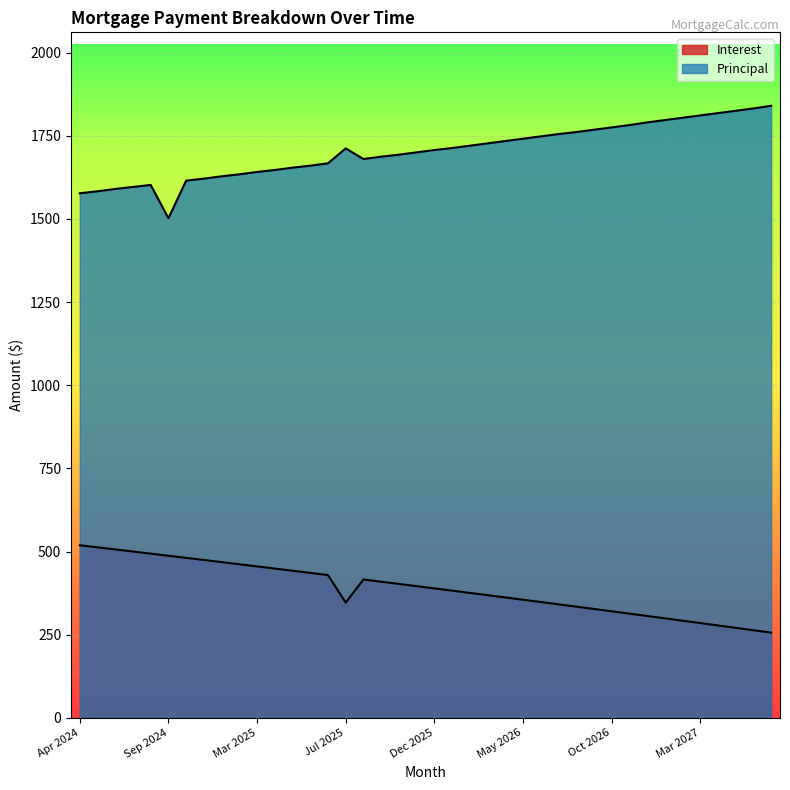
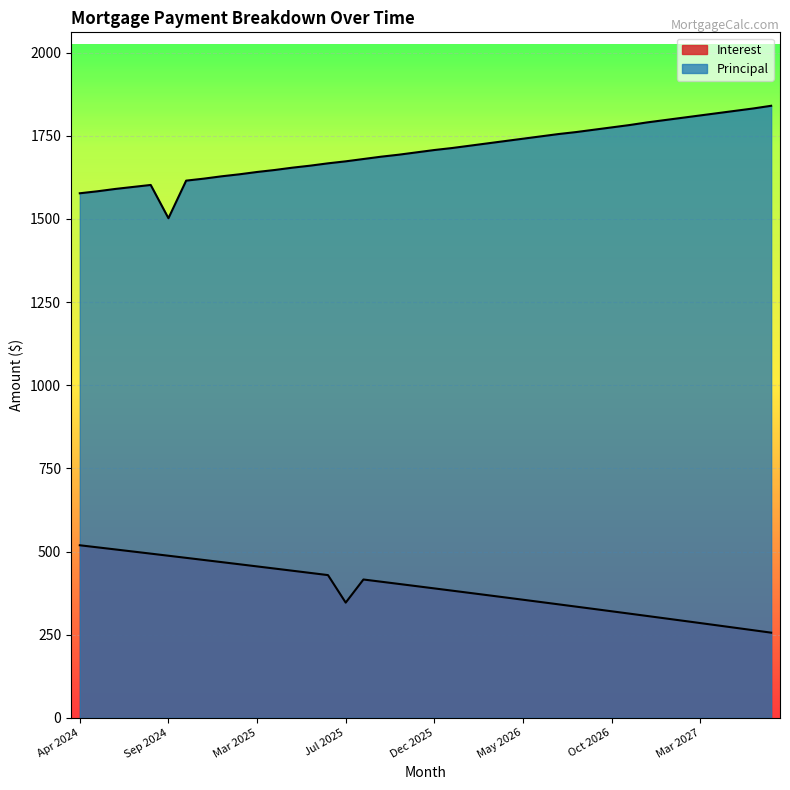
  {
    "Interest": {
      "Apr 2024": 520,
      "Sep 2024": 490,
      "Jul 2025": 350,
      "Dec 2025": 390,
      "May 2026": 360,
      "Oct 2026": 320
    },
    "Principal": {
      "Apr 2024": 1580,
      "Sep 2024": 1500,
-     "Jul 2025": 1710,
+     "Jul 2025": 1670,
      "Dec 2025": 1710,
      "May 2026": 1740,
      "Oct 2026": 1780
    }
  }
